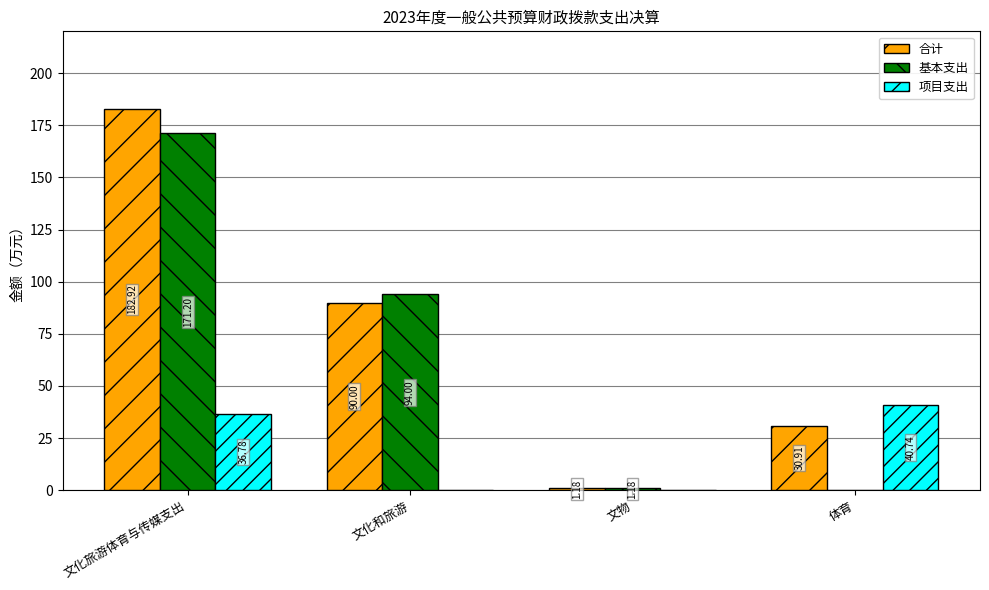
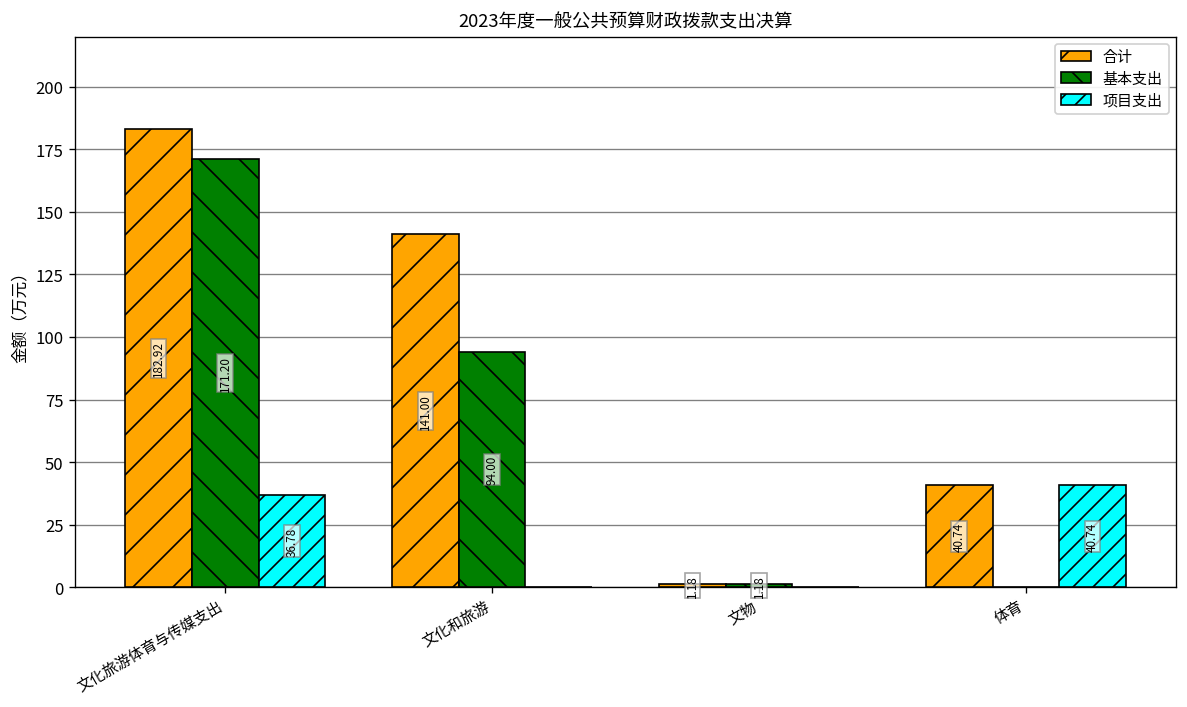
  {
    "合计": {
-     "文化和旅游": 90.00,
-     "体育": 30.91
+     "文化和旅游": 141.00,
+     "体育": 40.74
    },
    "基本支出": {
      "体育": 0
    },
    "项目支出": {
      "文化和旅游": 0,
      "文物": 0
    }
  }
